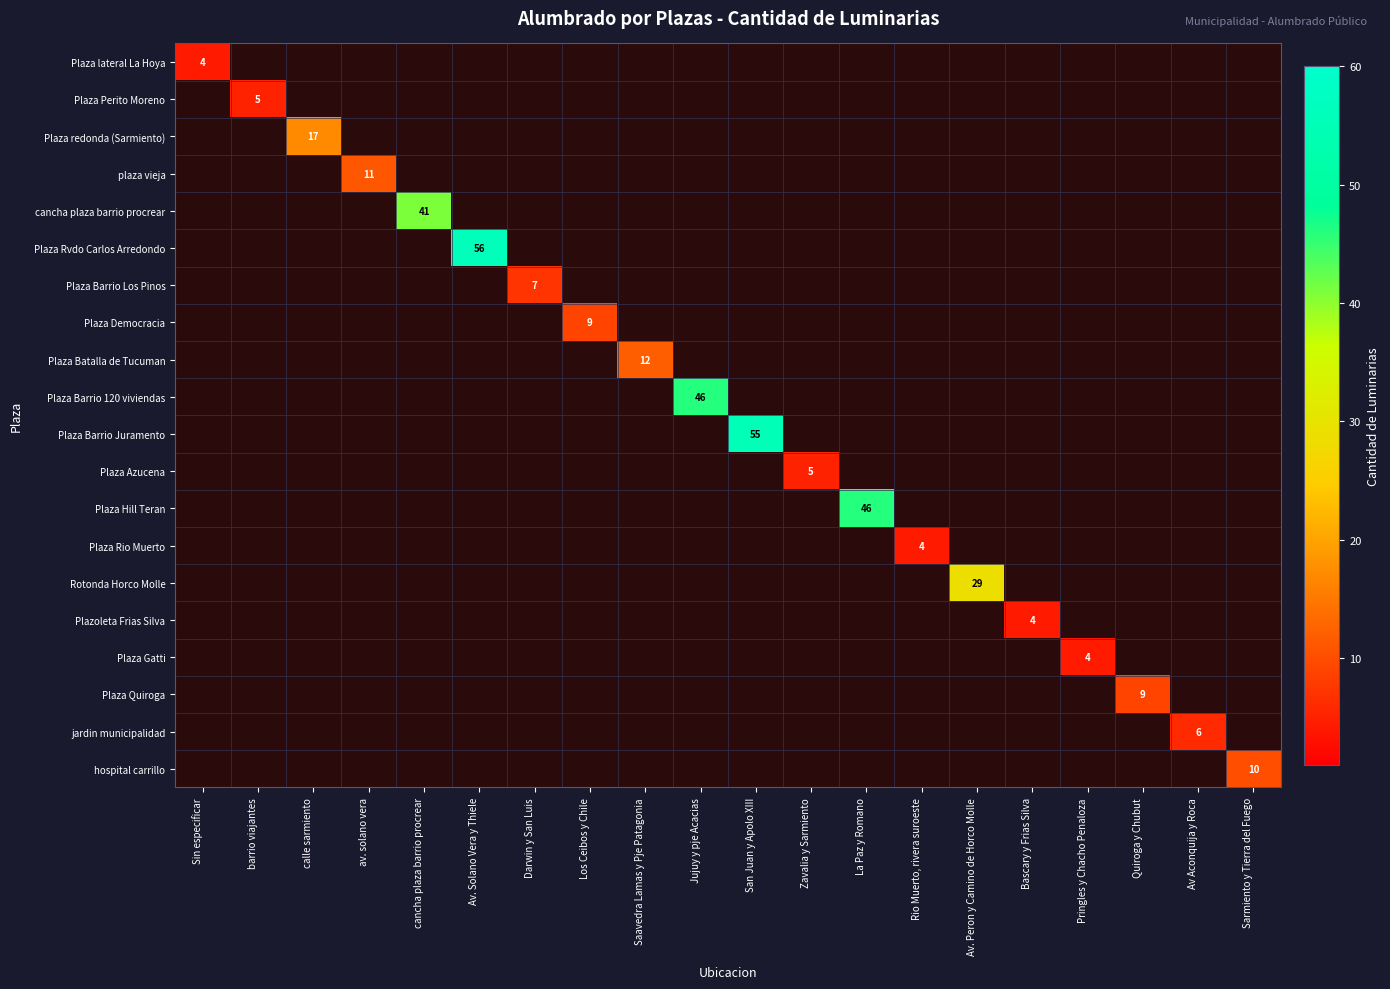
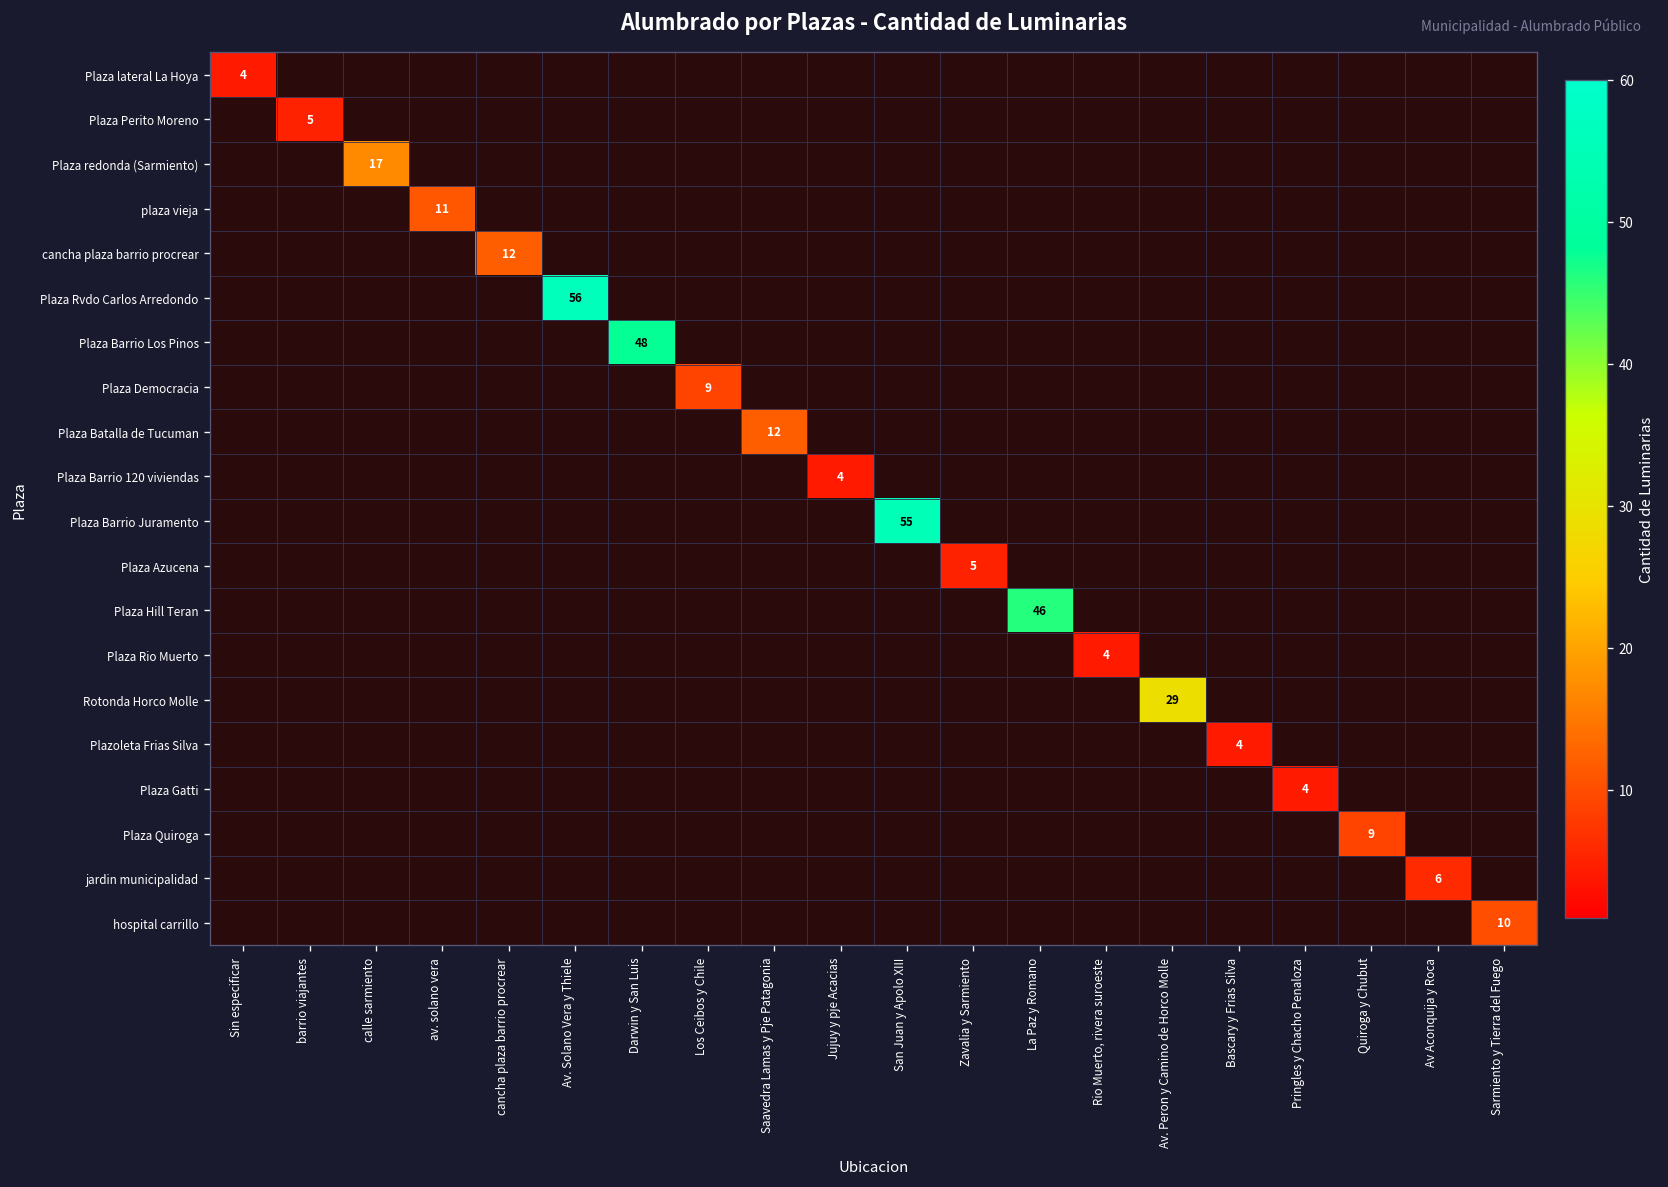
  {
    "Plaza lateral La Hoya": {
      "Sin especificar": 4
    },
    "Plaza Perito Moreno": {
      "barrio viajantes": 5
    },
    "Plaza redonda (Sarmiento)": {
      "calle sarmiento": 17
    },
    "plaza vieja": {
      "av. solano vera": 11
    },
    "cancha plaza barrio procrear": {
-     "cancha plaza barrio procrear": 41
+     "cancha plaza barrio procrear": 12
    },
    "Plaza Rvdo Carlos Arredondo": {
      "Av. Solano Vera y Thiele": 56
    },
    "Plaza Barrio Los Pinos": {
-     "Darwin y San Luis": 7
+     "Darwin y San Luis": 48
    },
    "Plaza Democracia": {
      "Los Ceibos y Chile": 9
    },
    "Plaza Batalla de Tucuman": {
      "Saavedra Lamas y Pje Patagonia": 12
    },
    "Plaza Barrio 120 viviendas": {
-     "Jujuy y pje Acacias": 46
+     "Jujuy y pje Acacias": 4
    },
    "Plaza Barrio Juramento": {
      "San Juan y Apolo XIII": 55
    },
    "Plaza Azucena": {
      "Zavalia y Sarmiento": 5
    },
    "Plaza Hill Teran": {
      "La Paz y Romano": 46
    },
    "Plaza Rio Muerto": {
      "Rio Muerto, rivera suroeste": 4
    },
    "Rotonda Horco Molle": {
      "Av. Peron y Camino de Horco Molle": 29
    },
    "Plazoleta Frias Silva": {
      "Bascary y Frias Silva": 4
    },
    "Plaza Gatti": {
      "Pringles y Chacho Penaloza": 4
    },
    "Plaza Quiroga": {
      "Quiroga y Chubut": 9
    },
    "jardin municipalidad": {
      "Av Aconquija y Roca": 6
    },
    "hospital carrillo": {
      "Sarmiento y Tierra del Fuego": 10
    }
  }
